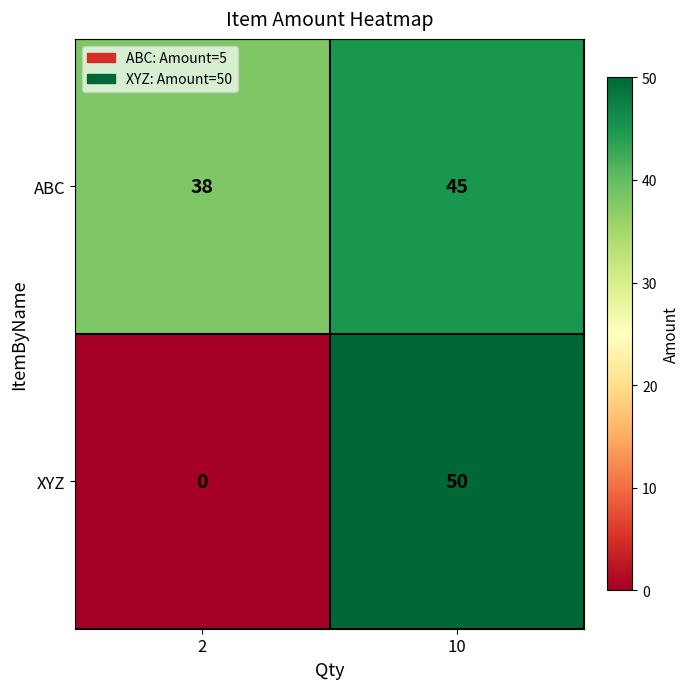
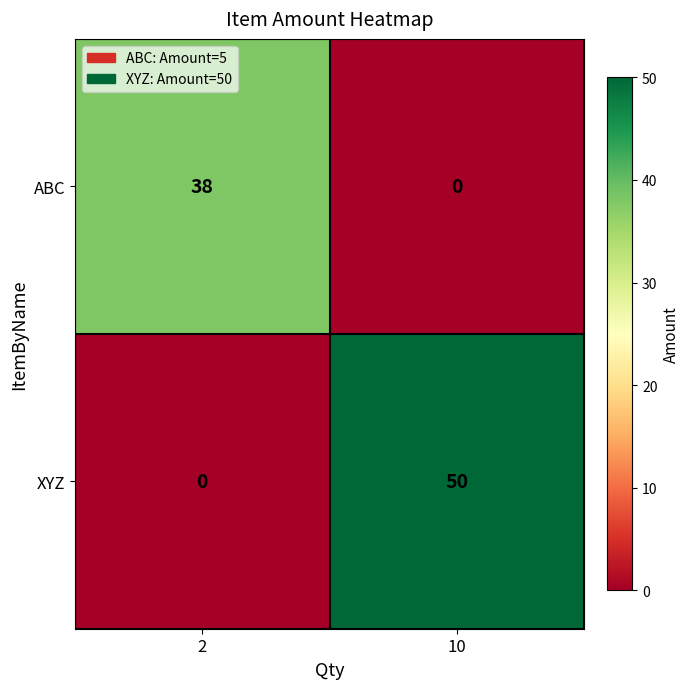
  {
    "ABC": {
      "2": 38,
-     "10": 45
+     "10": 0
    },
    "XYZ": {
      "2": 0,
      "10": 50
    }
  }
